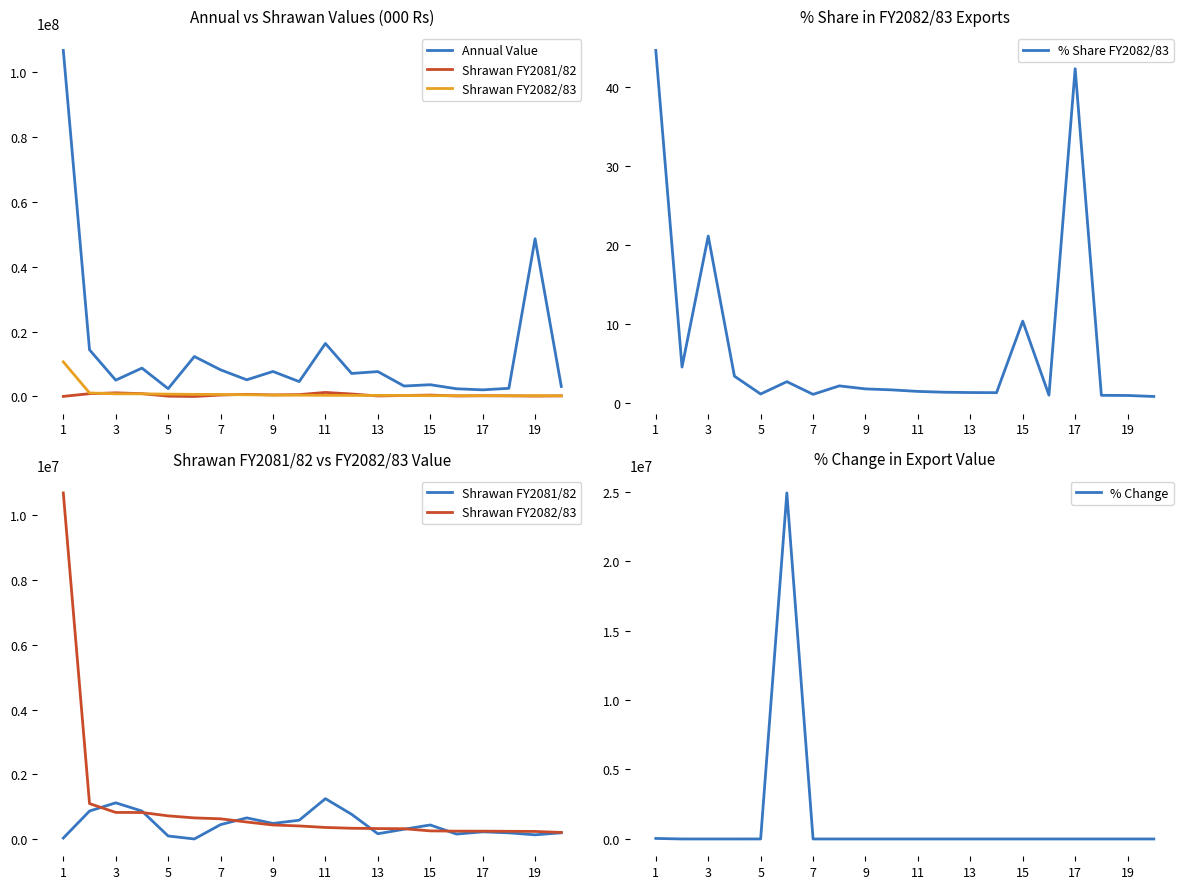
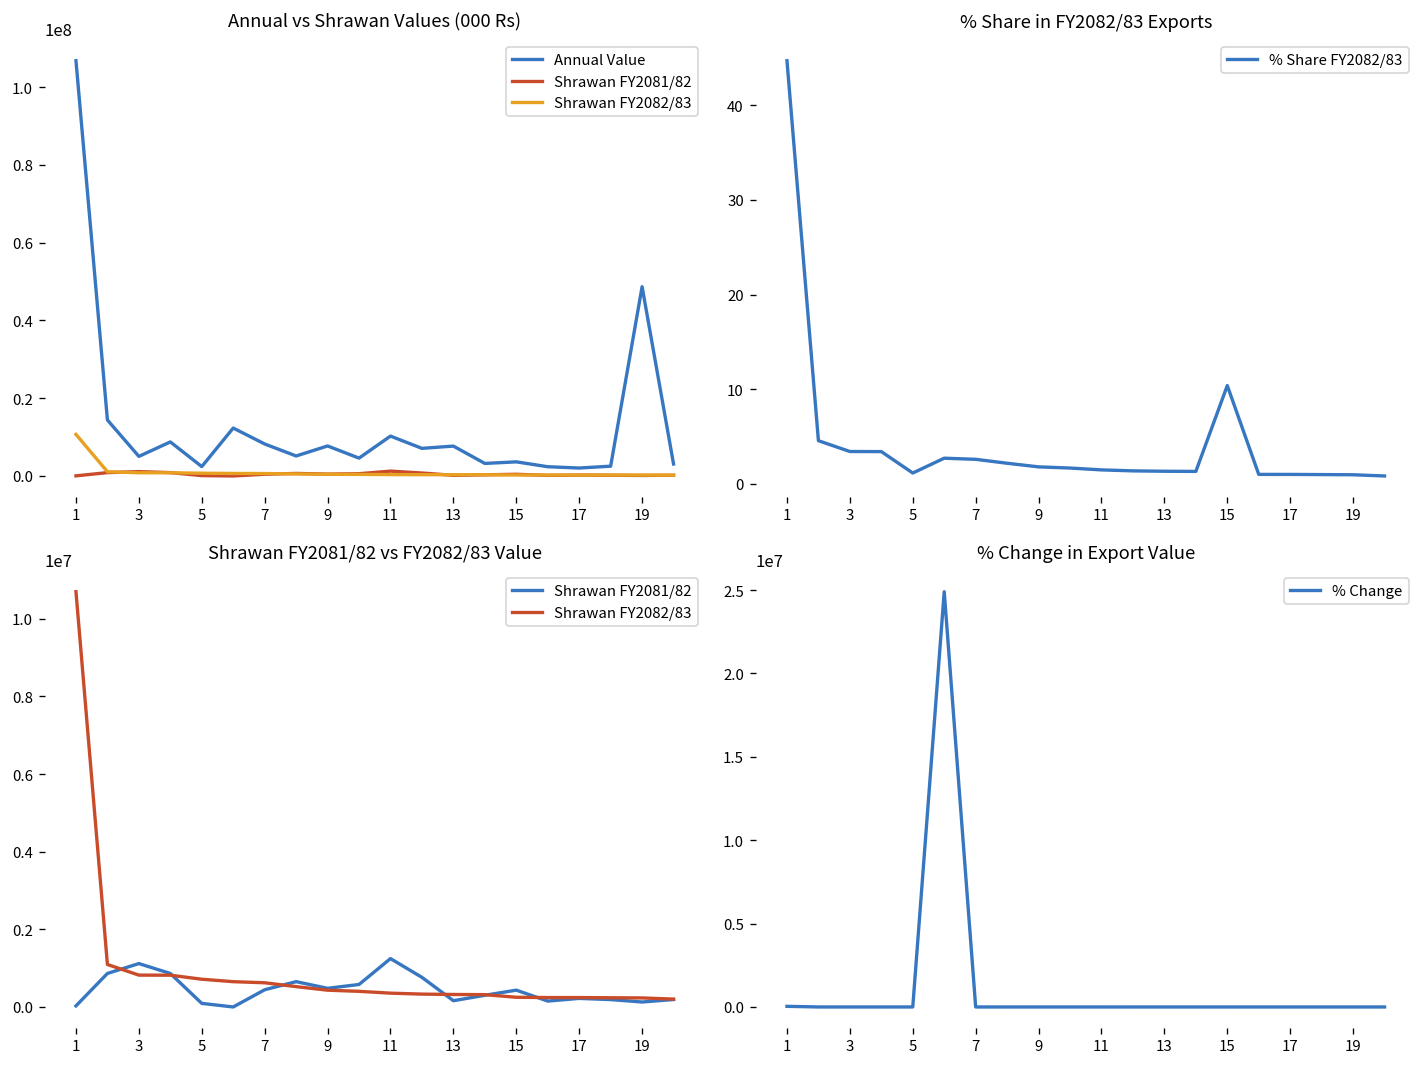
  {
    "Annual vs Shrawan Values (000 Rs)": {
      "Annual Value": {
        "1": 107000000,
        "3": 5000000,
        "5": 2000000,
        "7": 8000000,
        "9": 8000000,
-       "11": 16000000,
+       "11": 10000000,
        "13": 8000000,
        "15": 4000000,
        "17": 2000000,
        "19": 49000000
      }
    },
    "% Share in FY2082/83 Exports": {
      "1": 45,
-     "3": 21,
+     "3": 3,
      "5": 1,
-     "7": 1,
+     "7": 3,
      "9": 2,
      "11": 1,
      "13": 1,
      "15": 10,
-     "17": 42,
+     "17": 1,
      "19": 1
    },
    "Shrawan FY2081/82 vs FY2082/83 Value": {
      "Shrawan FY2081/82": {
        "1": 0,
        "3": 1100000,
        "5": 100000,
        "7": 400000,
        "11": 1200000,
        "13": 200000,
        "15": 400000,
        "19": 100000
      },
      "Shrawan FY2082/83": {
        "1": 10700000,
        "3": 800000,
        "5": 700000,
        "7": 600000,
        "11": 400000,
        "13": 300000,
        "15": 200000,
        "19": 200000
      }
    },
    "% Change in Export Value": {
      "1": 0,
      "3": 0,
      "5": 0,
      "7": 0,
      "9": 0,
      "11": 0,
      "13": 0,
      "15": 0,
      "17": 0,
      "19": 0
    }
  }
